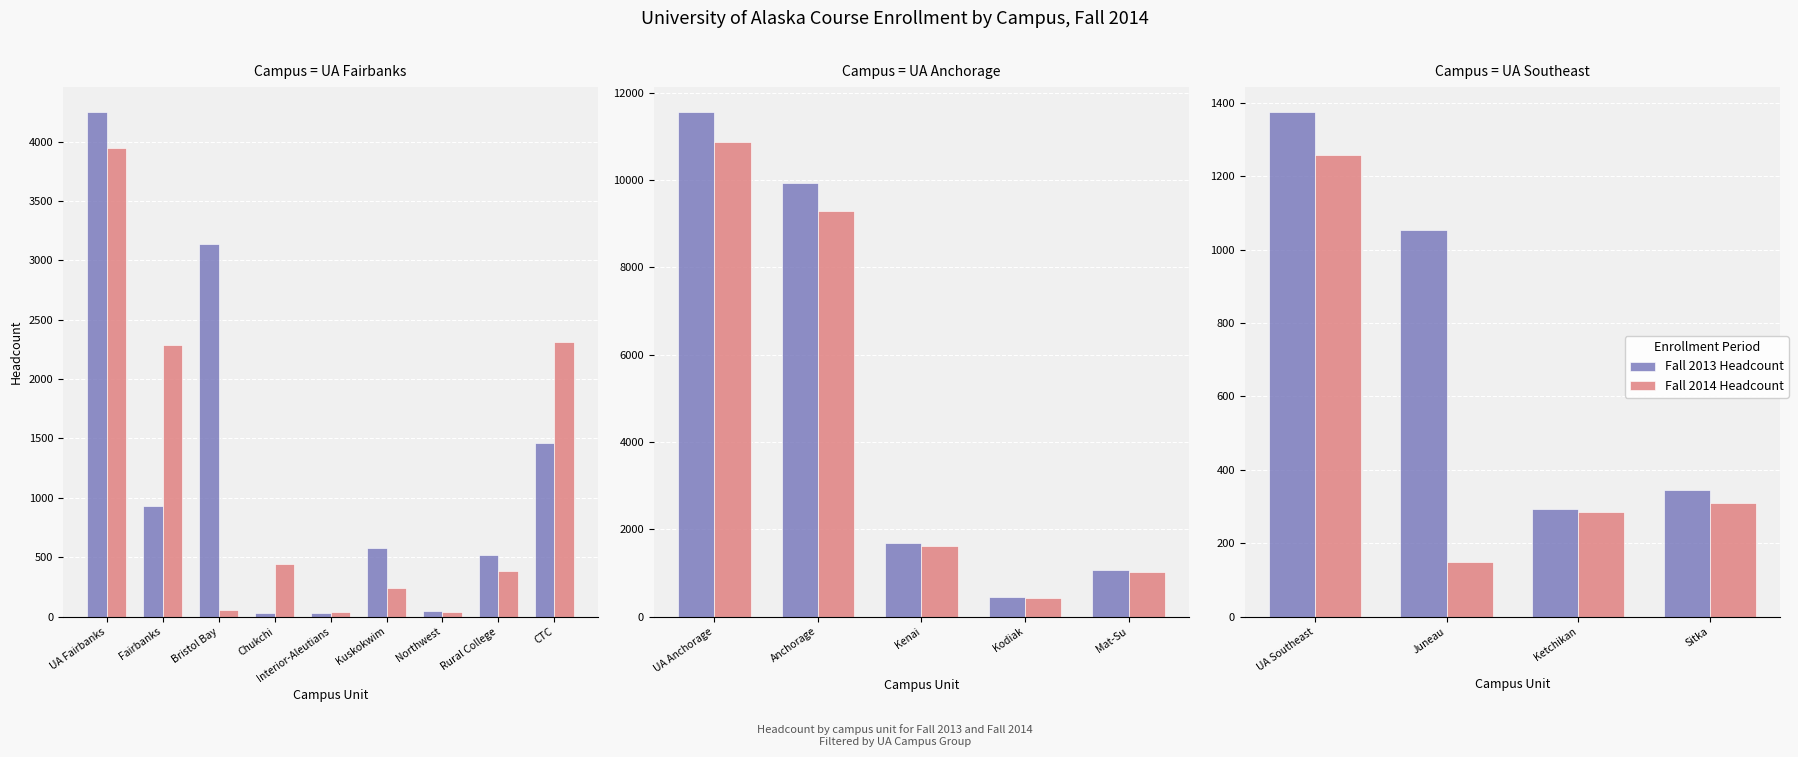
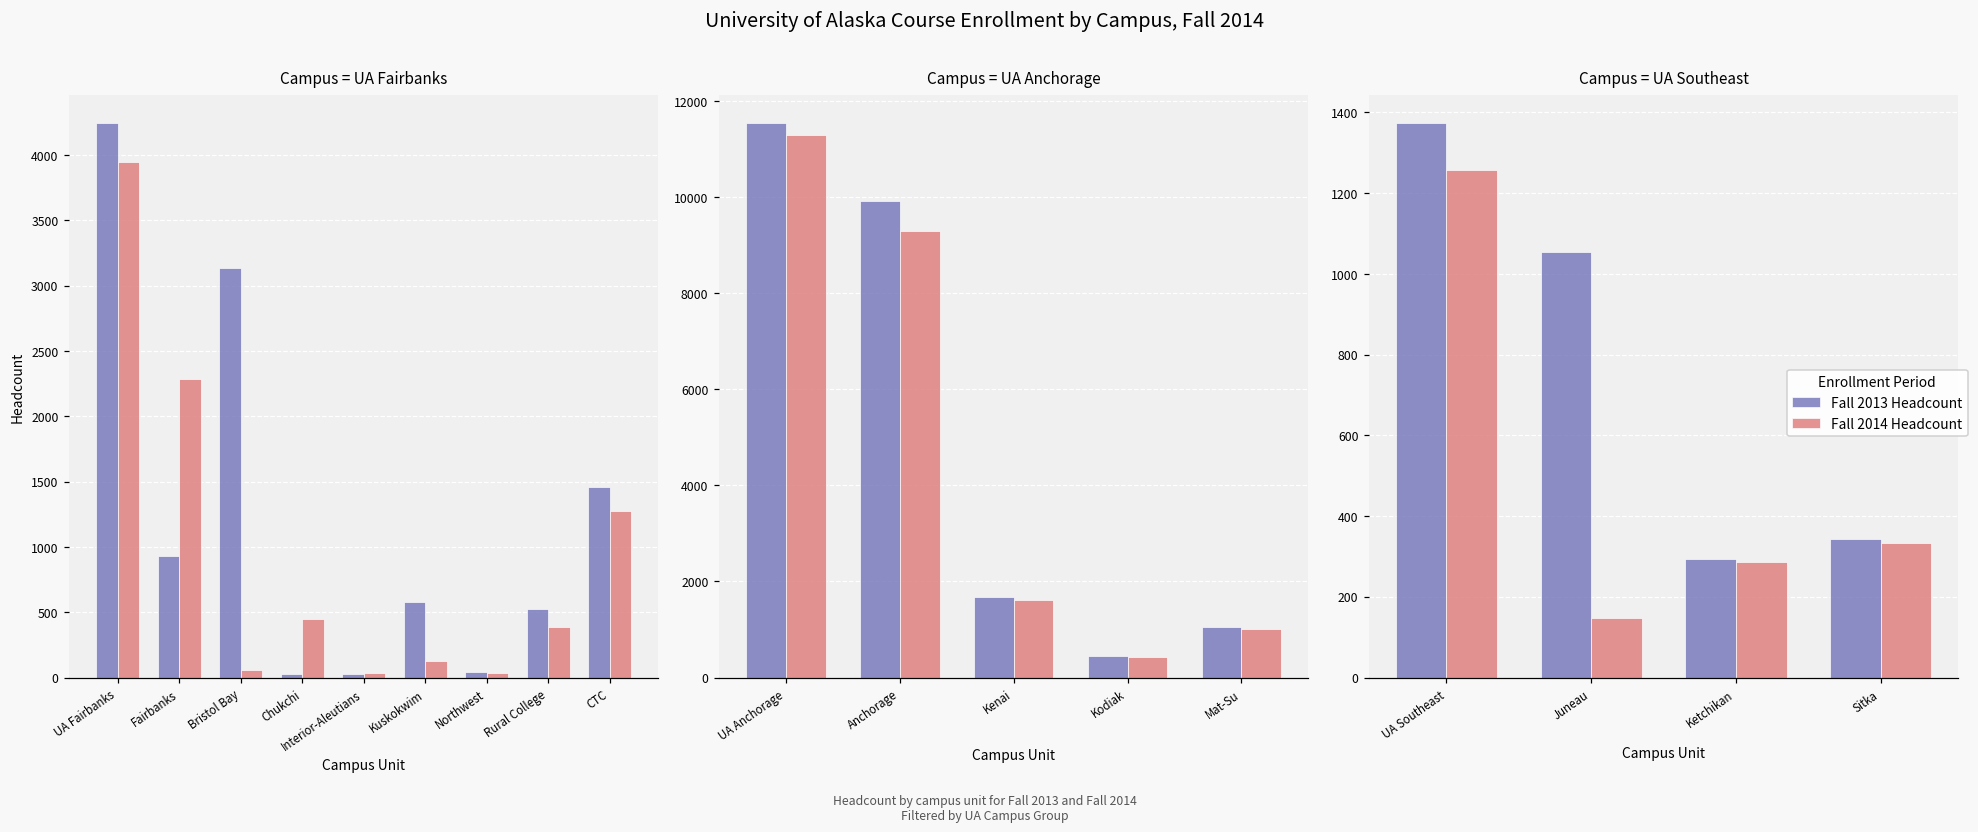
  {
    "Campus = UA Fairbanks": {
      "Fall 2013 Headcount": {
        "UA Fairbanks": 4250,
        "Fairbanks": 930,
        "Bristol Bay": 3130,
        "Chukchi": 30,
        "Interior-Aleutians": 30,
        "Kuskokwim": 580,
        "Northwest": 50,
        "Rural College": 520,
        "CTC": 1460
      },
      "Fall 2014 Headcount": {
        "UA Fairbanks": 3950,
        "Fairbanks": 2290,
        "Bristol Bay": 60,
        "Chukchi": 450,
        "Interior-Aleutians": 40,
-       "Kuskokwim": 240,
+       "Kuskokwim": 130,
        "Northwest": 40,
        "Rural College": 380,
-       "CTC": 2310
+       "CTC": 1270
      }
    },
    "Campus = UA Anchorage": {
      "Fall 2013 Headcount": {
        "UA Anchorage": 11500,
        "Anchorage": 9900,
        "Kenai": 1700,
        "Kodiak": 500,
        "Mat-Su": 1100
      },
      "Fall 2014 Headcount": {
-       "UA Anchorage": 10900,
+       "UA Anchorage": 11300,
        "Anchorage": 9300,
        "Kenai": 1600,
        "Kodiak": 400,
        "Mat-Su": 1000
      }
    },
    "Campus = UA Southeast": {
      "Fall 2013 Headcount": {
        "UA Southeast": 1370,
        "Juneau": 1050,
        "Ketchikan": 290,
        "Sitka": 340
      },
      "Fall 2014 Headcount": {
        "UA Southeast": 1260,
        "Juneau": 150,
        "Ketchikan": 290,
-       "Sitka": 310
+       "Sitka": 330
      }
    }
  }
